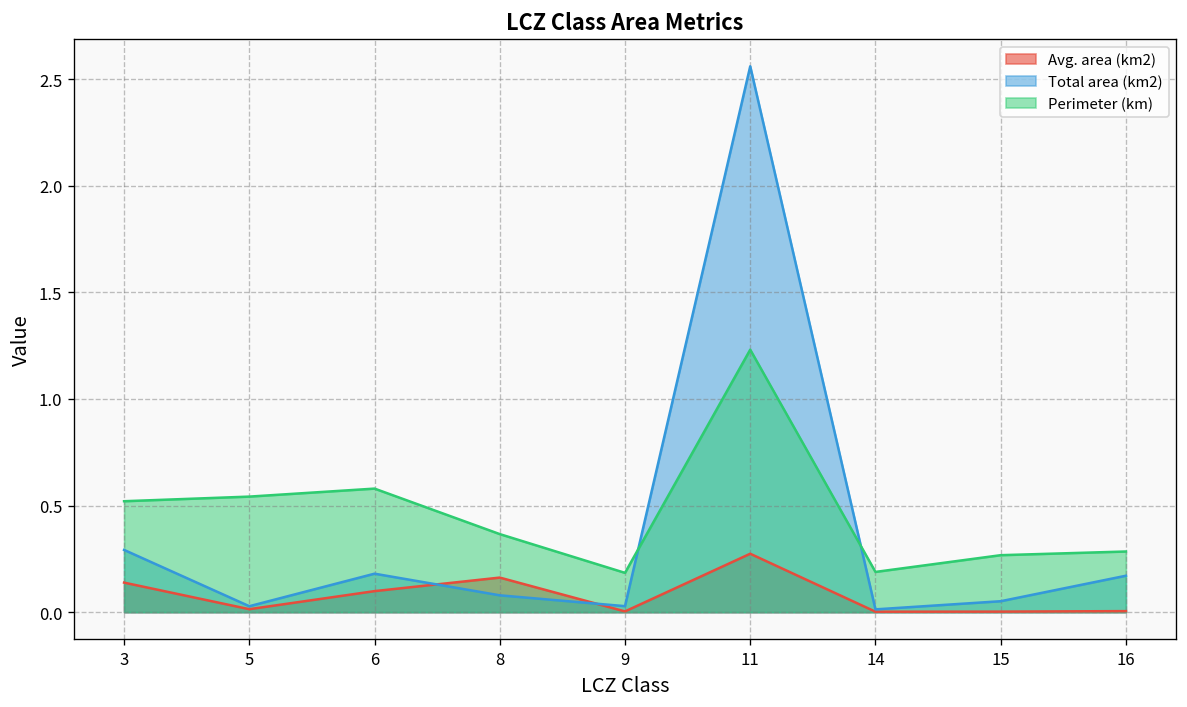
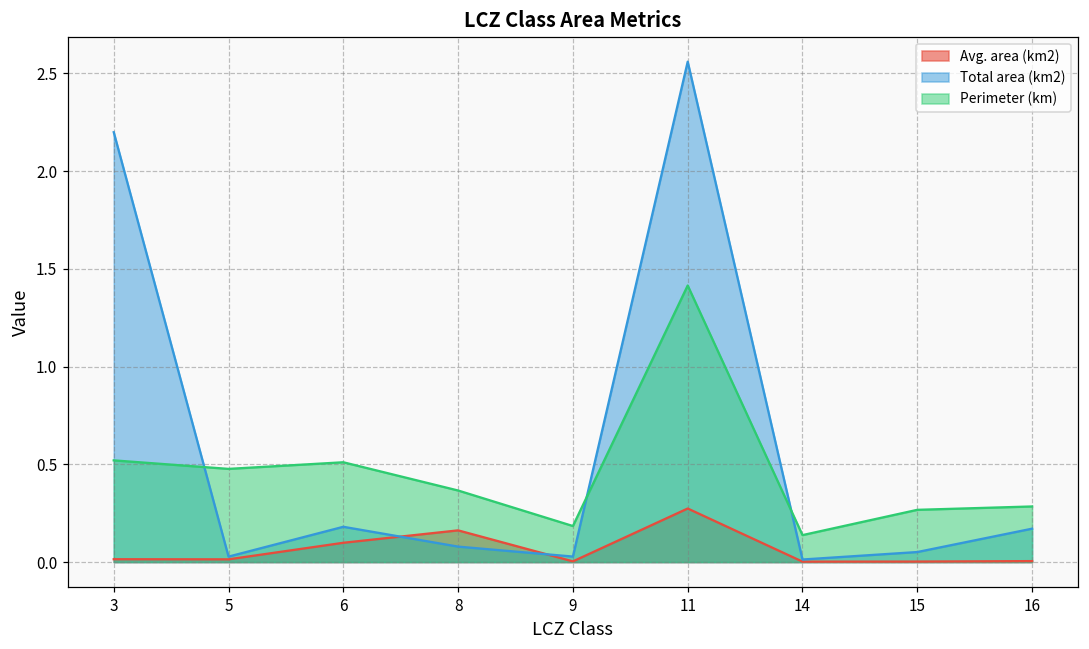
  {
    "Avg. area (km2)": {
-     "3": 0.14,
+     "3": 0.01,
      "6": 0.10,
      "8": 0.16,
      "9": 0.00,
      "11": 0.27,
      "15": 0.00,
      "16": 0.00
    },
    "Total area (km2)": {
-     "3": 0.29,
+     "3": 2.20,
      "6": 0.18,
      "8": 0.08,
      "9": 0.03,
      "11": 2.56,
      "15": 0.05,
      "16": 0.17
    },
    "Perimeter (km)": {
      "3": 0.52,
-     "5": 0.54,
-     "6": 0.58,
+     "5": 0.48,
+     "6": 0.51,
      "8": 0.37,
      "9": 0.18,
-     "11": 1.23,
-     "14": 0.19,
+     "11": 1.41,
+     "14": 0.14,
      "15": 0.27,
      "16": 0.28
    }
  }
